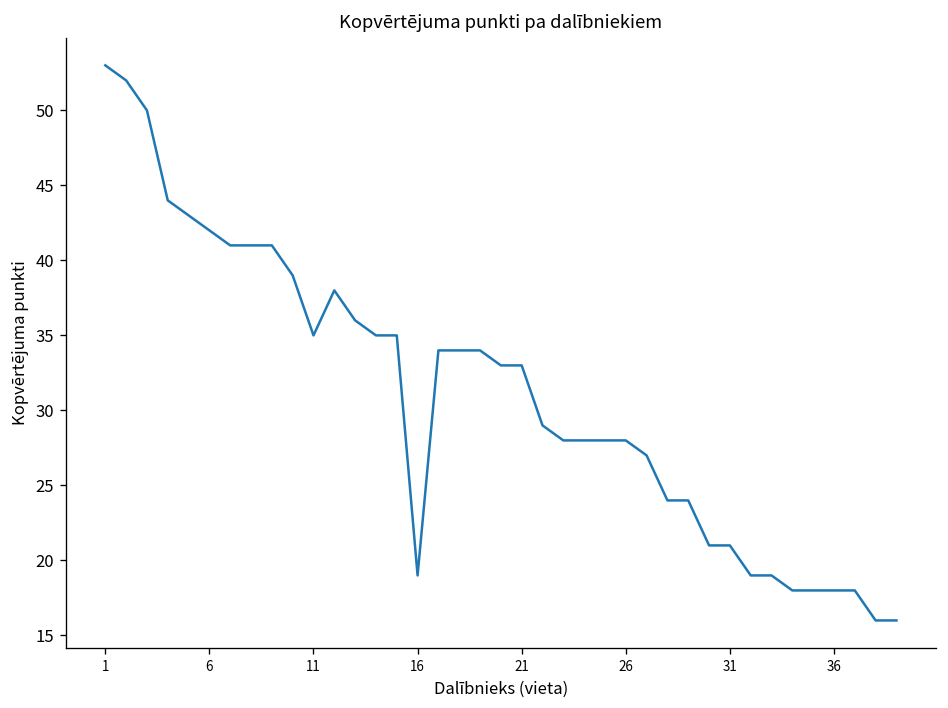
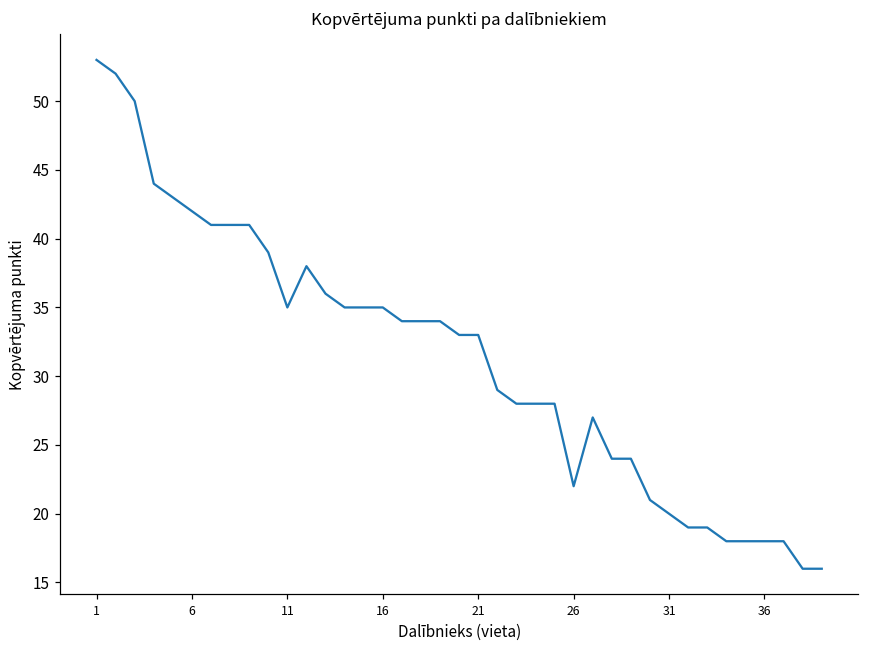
  {
    "1": 53,
    "6": 42,
    "11": 35,
-   "16": 19,
+   "16": 35,
    "21": 33,
-   "26": 28,
-   "31": 21,
+   "26": 22,
+   "31": 20,
    "36": 18
  }
